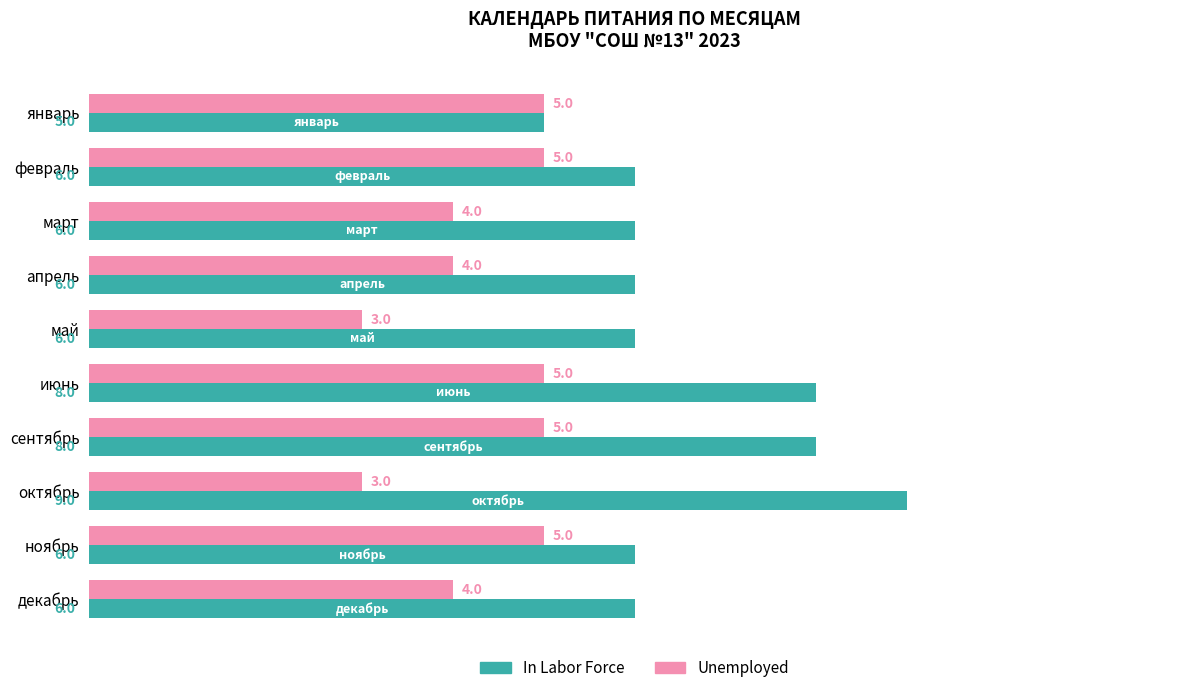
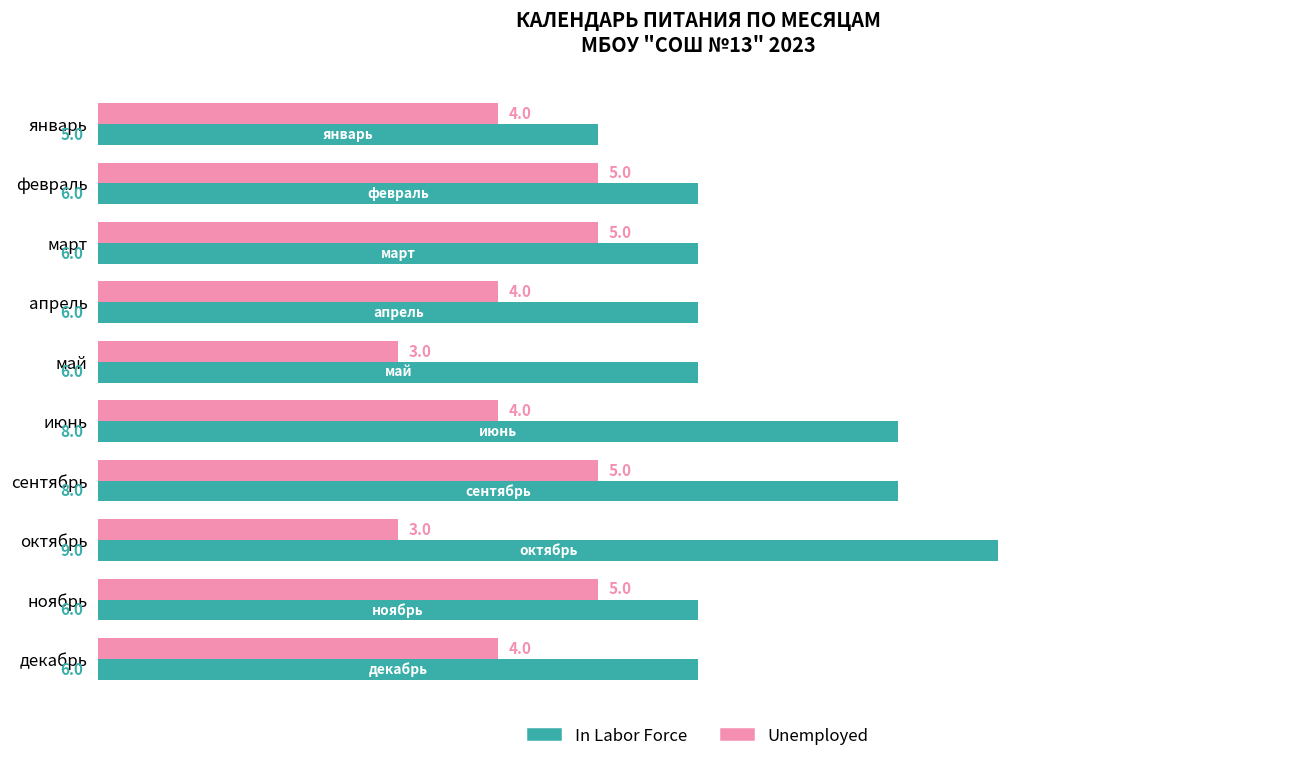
  {
    "Unemployed": {
-     "январь": 5.0,
+     "январь": 4.0,
      "февраль": 5.0,
-     "март": 4.0,
+     "март": 5.0,
      "апрель": 4.0,
      "май": 3.0,
-     "июнь": 5.0,
+     "июнь": 4.0,
      "сентябрь": 5.0,
      "октябрь": 3.0,
      "ноябрь": 5.0,
      "декабрь": 4.0
    }
  }
